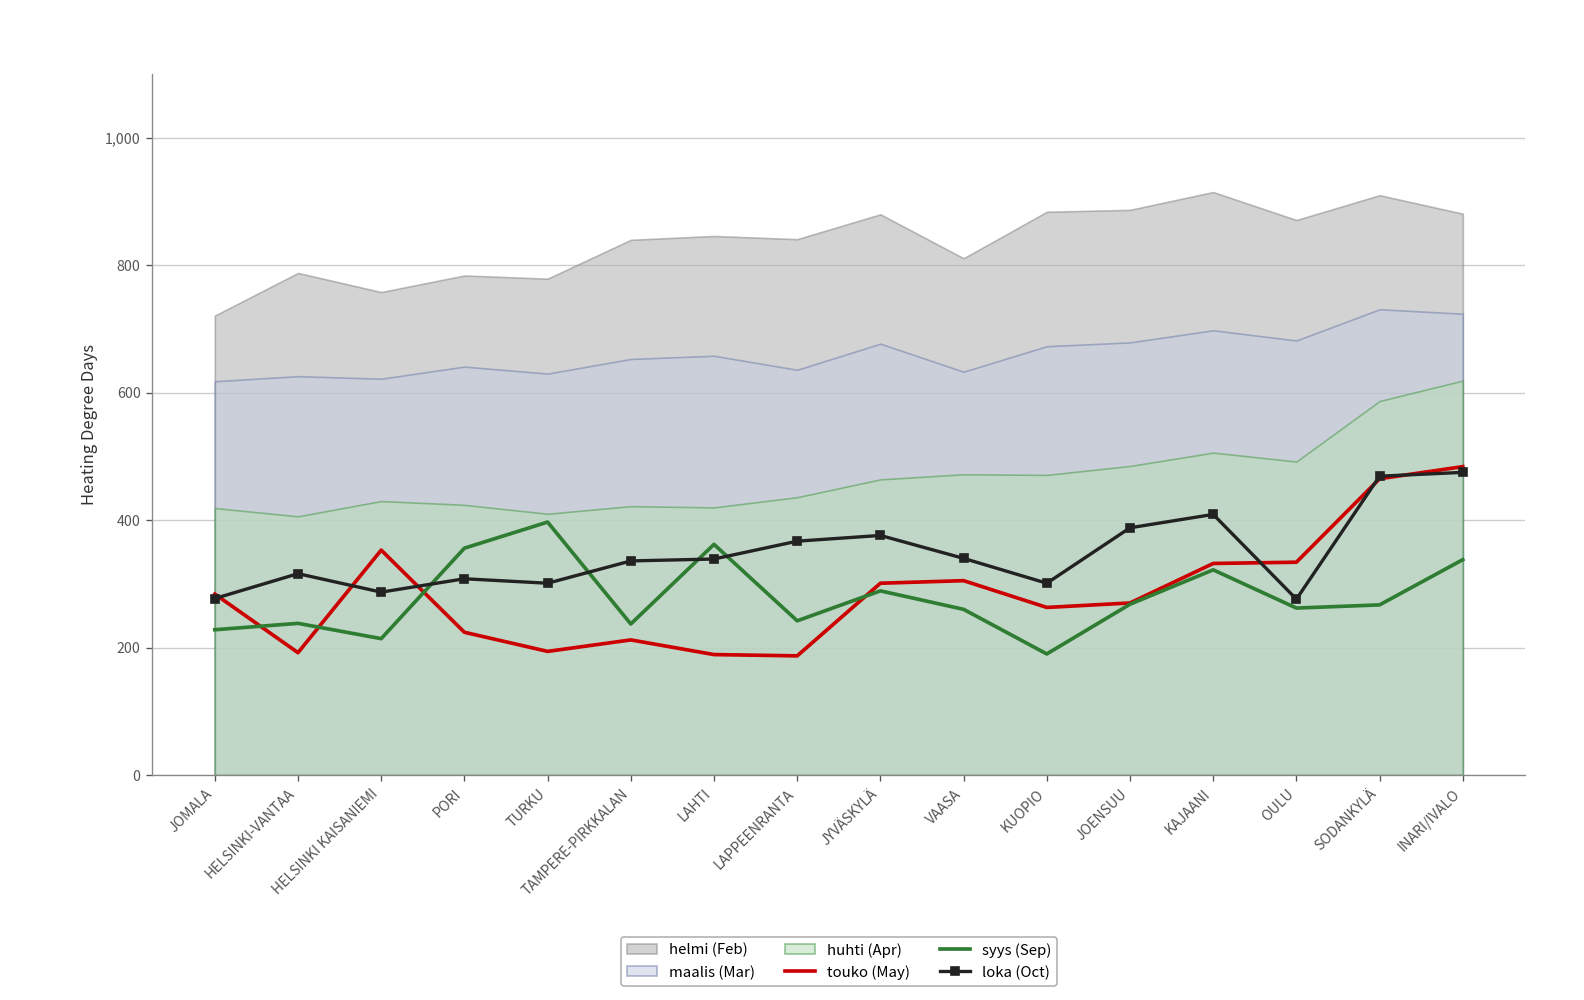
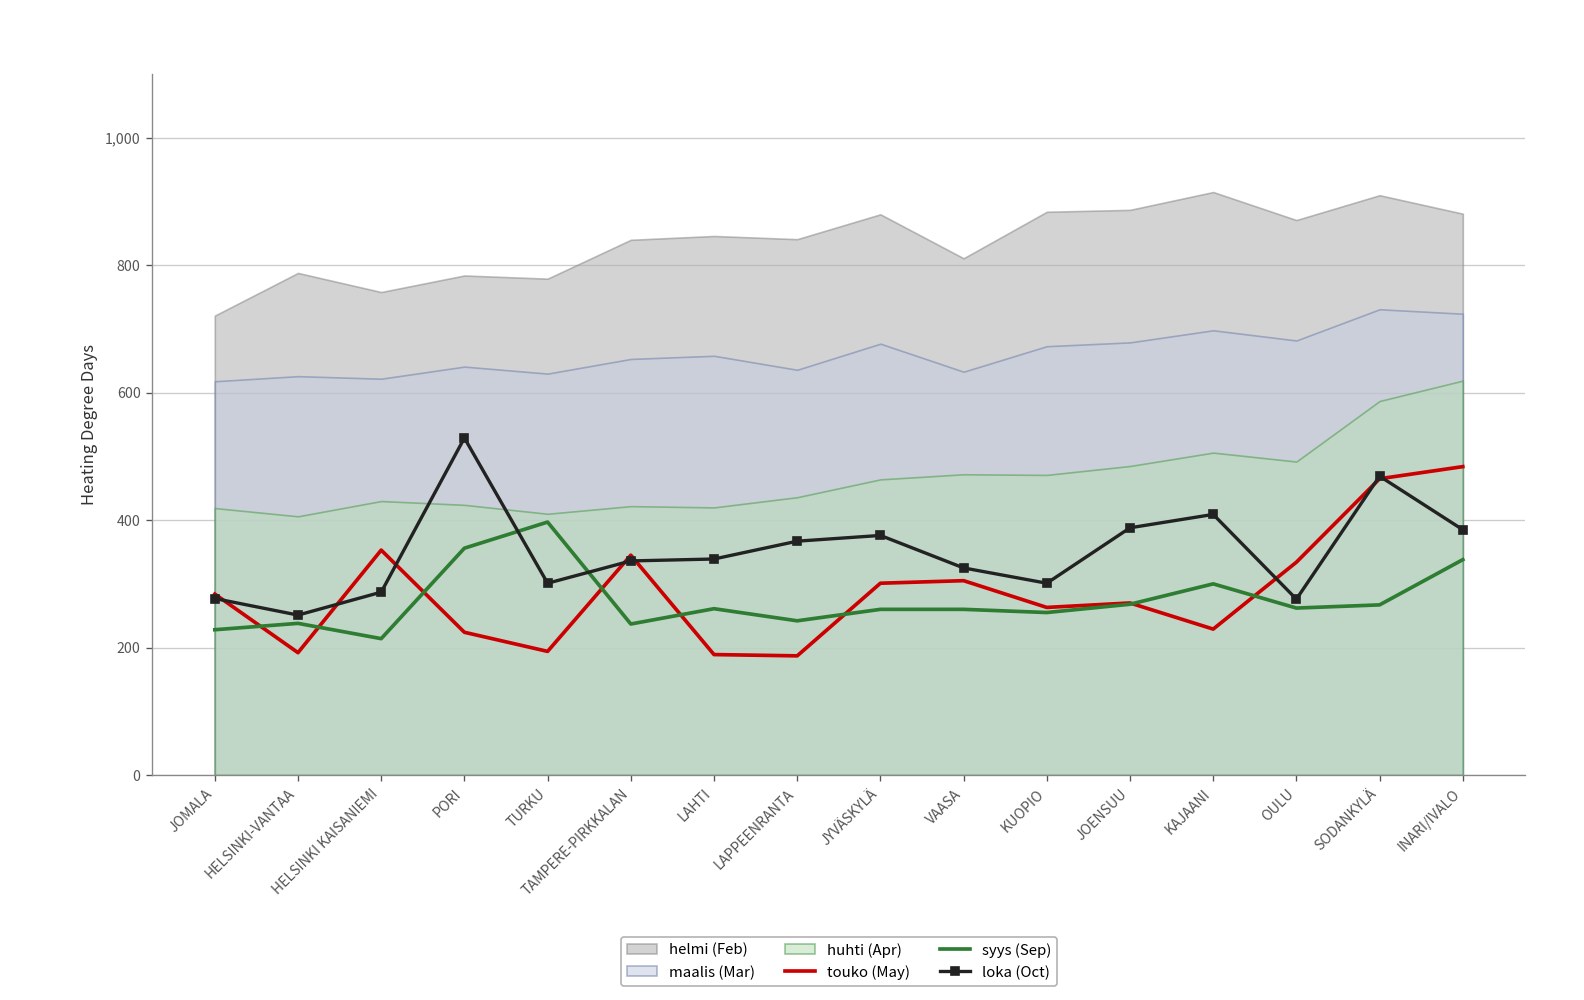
  {
    "touko (May)": {
      "JOMALA": 280,
      "HELSINKI-VANTAA": 190,
      "HELSINKI KAISANIEMI": 350,
      "PORI": 220,
      "TURKU": 190,
-     "TAMPERE-PIRKKALAN": 210,
+     "TAMPERE-PIRKKALAN": 350,
      "LAHTI": 190,
      "LAPPEENRANTA": 190,
      "JYVÄSKYLÄ": 300,
      "VAASA": 310,
      "KUOPIO": 260,
-     "KAJAANI": 330,
+     "KAJAANI": 230,
      "OULU": 330,
      "INARI/IVALO": 480
    },
    "syys (Sep)": {
      "JOMALA": 230,
      "HELSINKI-VANTAA": 240,
      "HELSINKI KAISANIEMI": 210,
      "PORI": 360,
      "TURKU": 400,
      "TAMPERE-PIRKKALAN": 240,
-     "LAHTI": 360,
+     "LAHTI": 260,
      "LAPPEENRANTA": 240,
-     "JYVÄSKYLÄ": 290,
+     "JYVÄSKYLÄ": 260,
      "VAASA": 260,
-     "KUOPIO": 190,
-     "KAJAANI": 320,
+     "KUOPIO": 260,
+     "KAJAANI": 300,
      "OULU": 260,
      "SODANKYLÄ": 270,
      "INARI/IVALO": 340
    },
    "loka (Oct)": {
      "JOMALA": 280,
-     "HELSINKI-VANTAA": 320,
+     "HELSINKI-VANTAA": 250,
      "HELSINKI KAISANIEMI": 290,
-     "PORI": 310,
+     "PORI": 530,
      "TURKU": 300,
      "TAMPERE-PIRKKALAN": 340,
      "LAHTI": 340,
      "LAPPEENRANTA": 370,
      "JYVÄSKYLÄ": 380,
-     "VAASA": 340,
+     "VAASA": 330,
      "KUOPIO": 300,
      "JOENSUU": 390,
      "KAJAANI": 410,
      "OULU": 280,
-     "INARI/IVALO": 480
+     "INARI/IVALO": 390
    }
  }
